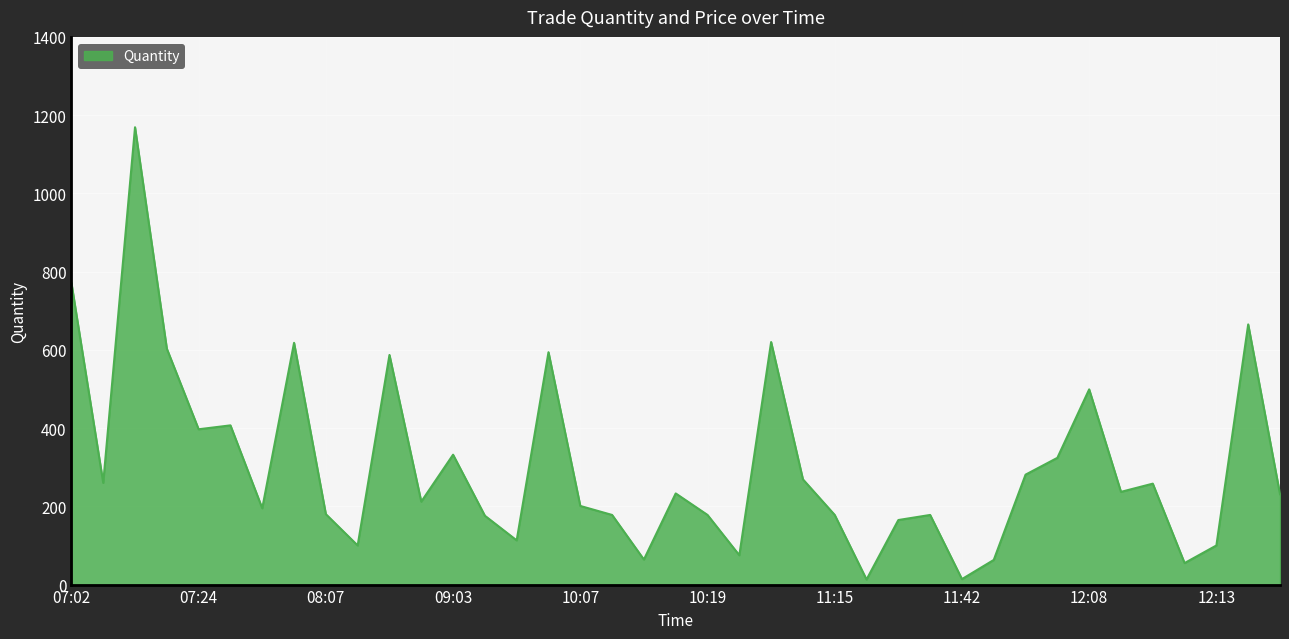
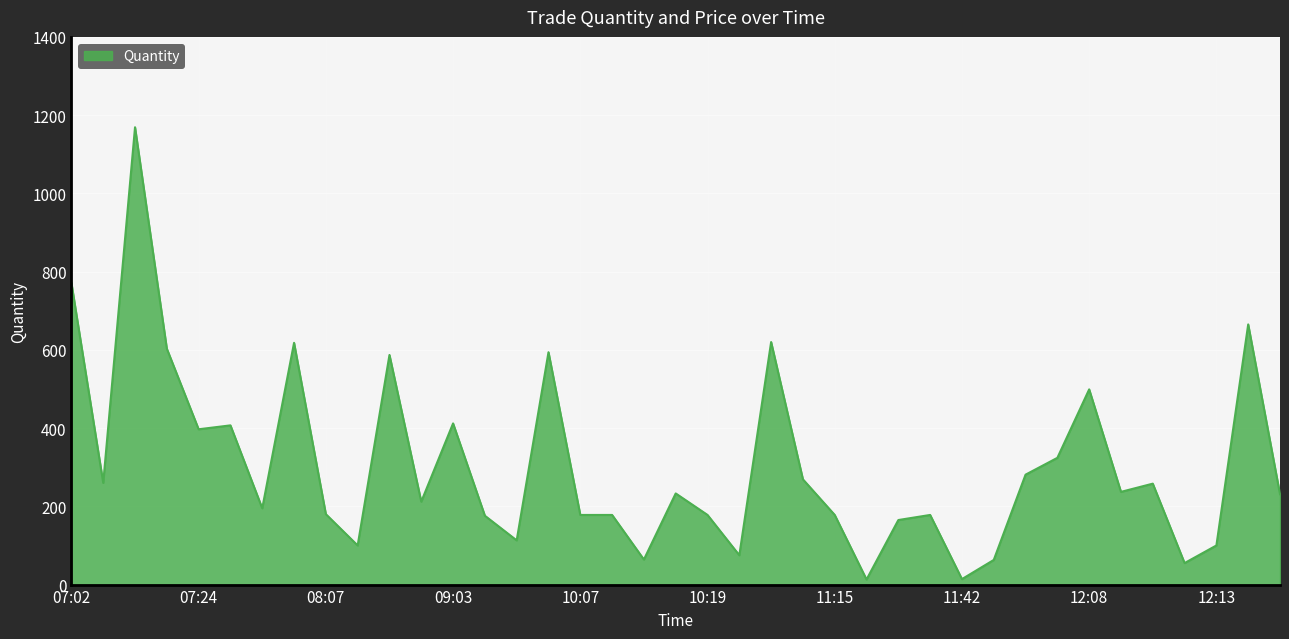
  {
    "07:24": 400,
-   "09:03": 330,
-   "10:07": 200,
+   "09:03": 410,
+   "10:07": 180,
    "10:19": 180,
    "11:15": 180,
    "12:08": 500,
    "12:13": 100
  }
